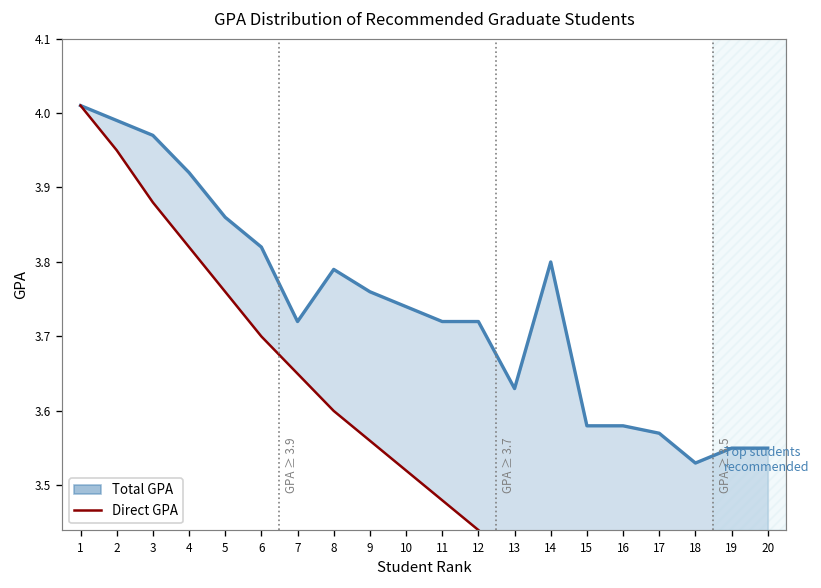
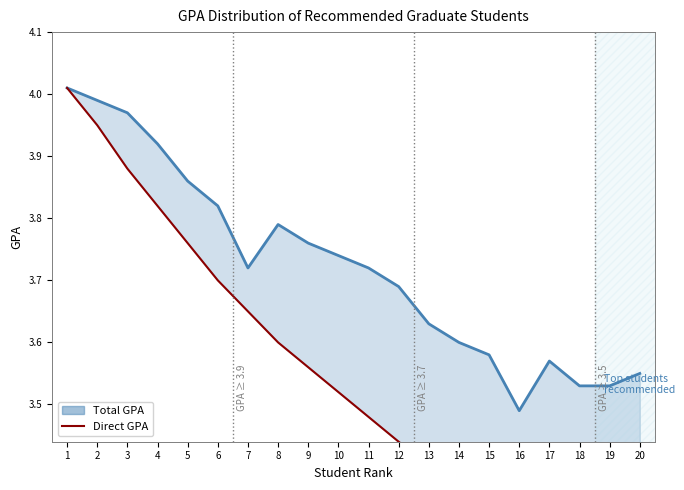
  {
    "Total GPA": {
      "2": 3.99,
      "3": 3.97,
      "4": 3.92,
      "5": 3.86,
      "6": 3.82,
      "7": 3.72,
      "8": 3.79,
      "9": 3.76,
      "10": 3.74,
      "11": 3.72,
-     "12": 3.72,
+     "12": 3.69,
      "13": 3.63,
-     "14": 3.8,
+     "14": 3.6,
      "15": 3.58,
-     "16": 3.58,
+     "16": 3.49,
      "17": 3.57,
-     "19": 3.55
+     "19": 3.53
    }
  }
